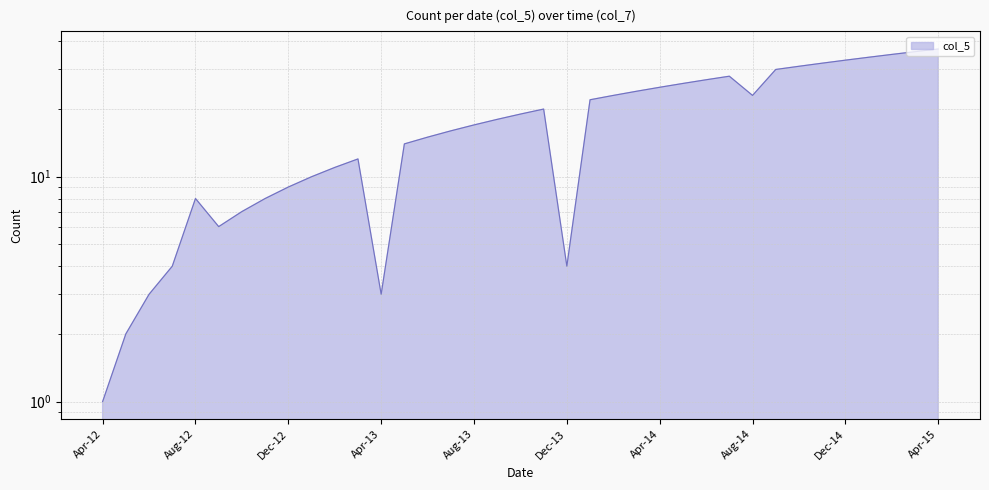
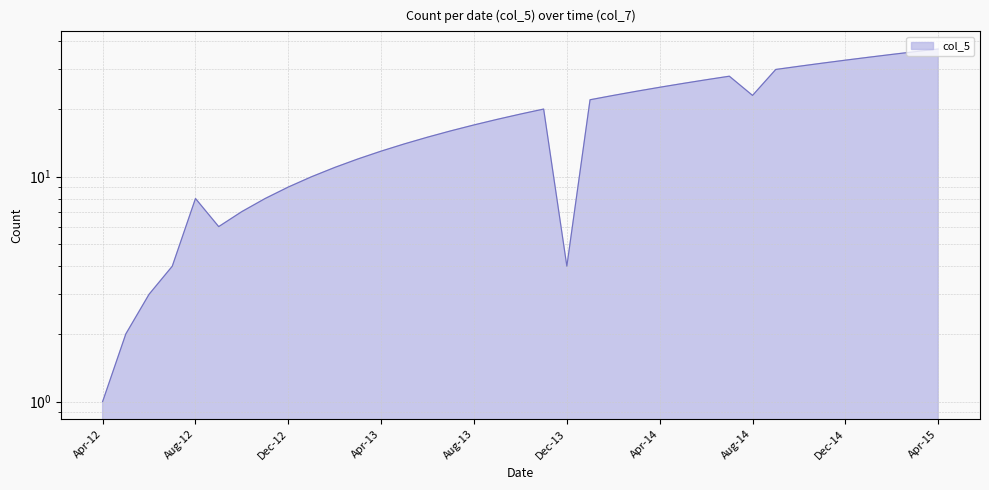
  {
    "Apr-12": 1,
    "Aug-12": 8,
    "Dec-12": 9,
-   "Apr-13": 3,
+   "Apr-13": 13,
    "Aug-13": 17,
    "Dec-13": 4,
    "Apr-14": 25,
    "Aug-14": 23,
    "Dec-14": 33
  }
